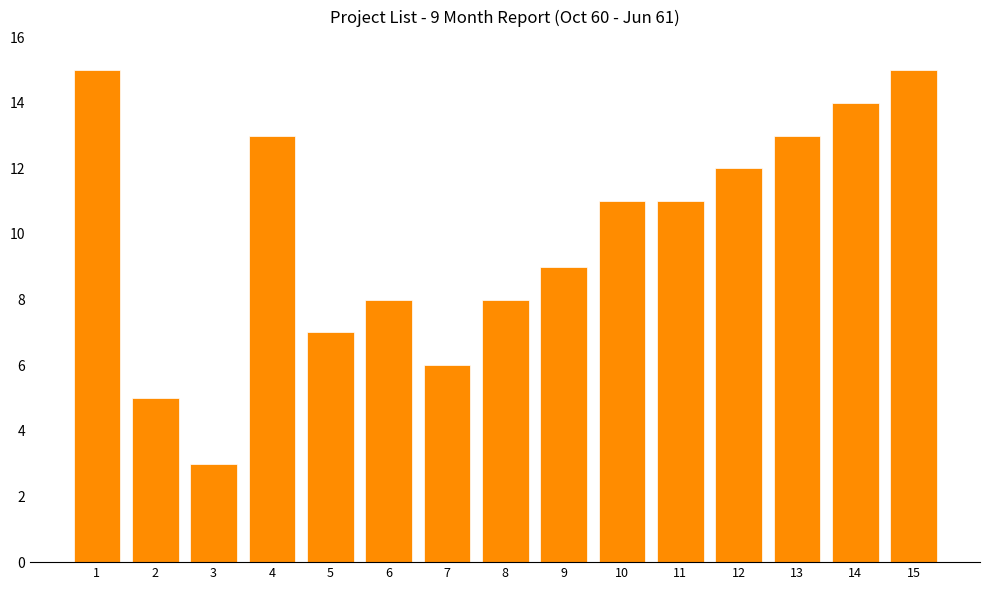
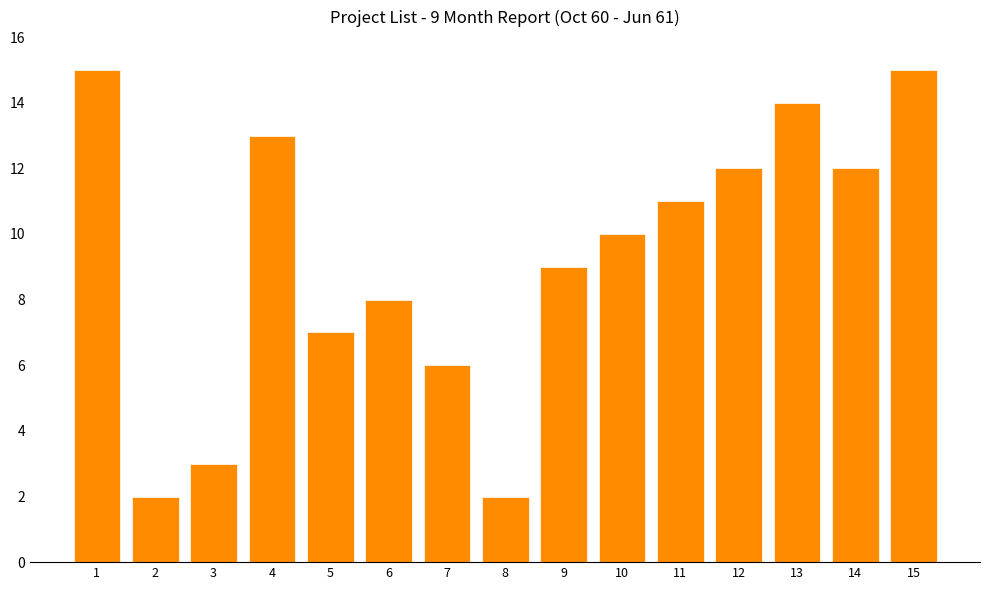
  {
    "1": 15,
-   "2": 5,
+   "2": 2,
    "3": 3,
    "4": 13,
    "5": 7,
    "6": 8,
    "7": 6,
-   "8": 8,
+   "8": 2,
    "9": 9,
-   "10": 11,
+   "10": 10,
    "11": 11,
    "12": 12,
-   "13": 13,
-   "14": 14,
+   "13": 14,
+   "14": 12,
    "15": 15
  }
